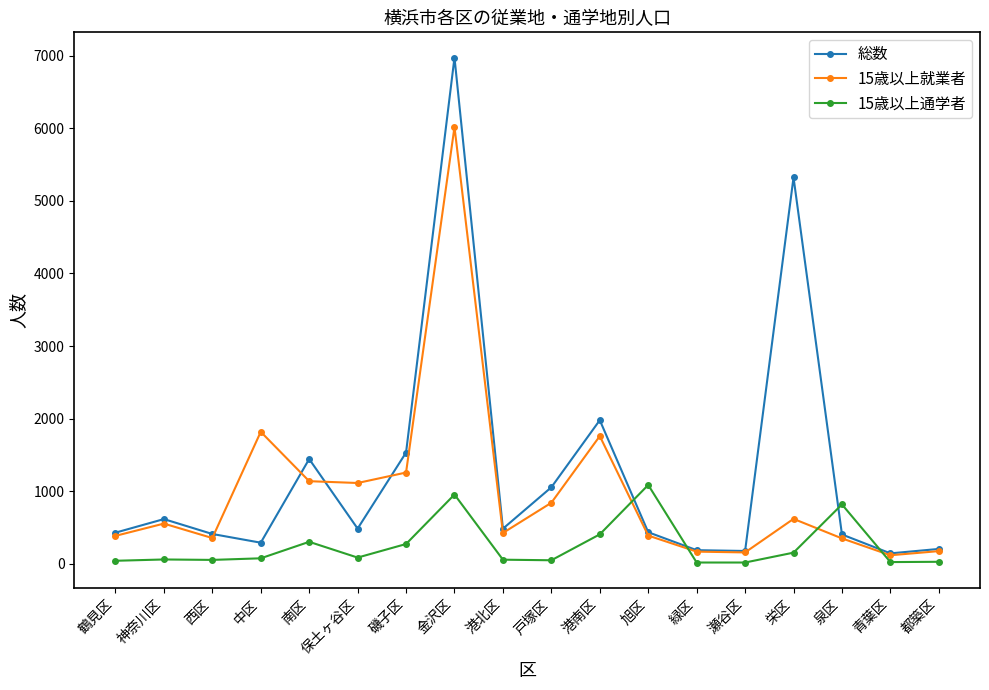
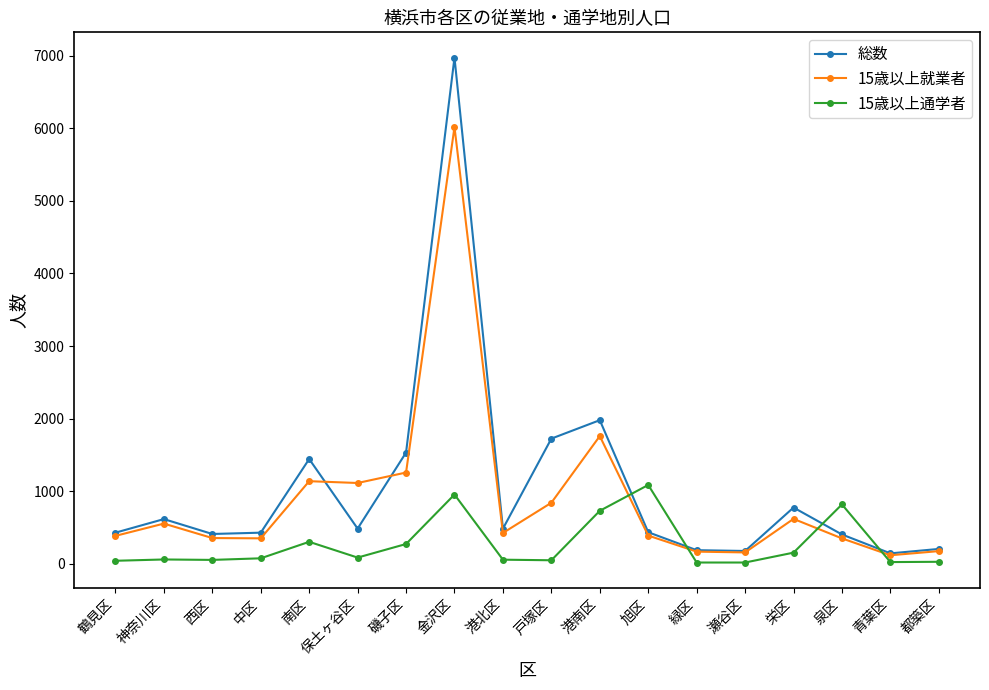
  {
    "総数": {
      "鶴見区": 400,
      "神奈川区": 600,
      "西区": 400,
-     "中区": 300,
+     "中区": 400,
      "南区": 1400,
      "保土ヶ谷区": 500,
      "磯子区": 1500,
      "金沢区": 7000,
      "港北区": 500,
-     "戸塚区": 1100,
+     "戸塚区": 1700,
      "港南区": 2000,
      "旭区": 400,
-     "栄区": 5300,
+     "栄区": 800,
      "泉区": 400
    },
    "15歳以上就業者": {
      "鶴見区": 400,
      "神奈川区": 600,
      "西区": 400,
-     "中区": 1800,
+     "中区": 400,
      "南区": 1100,
      "保土ヶ谷区": 1100,
      "磯子区": 1300,
      "金沢区": 6000,
      "港北区": 400,
      "戸塚区": 800,
      "港南区": 1800,
      "旭区": 400,
      "栄区": 600,
      "泉区": 400
    },
    "15歳以上通学者": {
      "鶴見区": 0,
      "神奈川区": 100,
      "西区": 100,
      "中区": 100,
      "南区": 300,
      "保土ヶ谷区": 100,
      "磯子区": 300,
      "金沢区": 1000,
      "港北区": 100,
      "戸塚区": 100,
-     "港南区": 400,
+     "港南区": 700,
      "旭区": 1100,
      "緑区": 0,
      "瀬谷区": 0,
      "栄区": 200,
      "泉区": 800,
      "青葉区": 0,
      "都築区": 0
    }
  }
